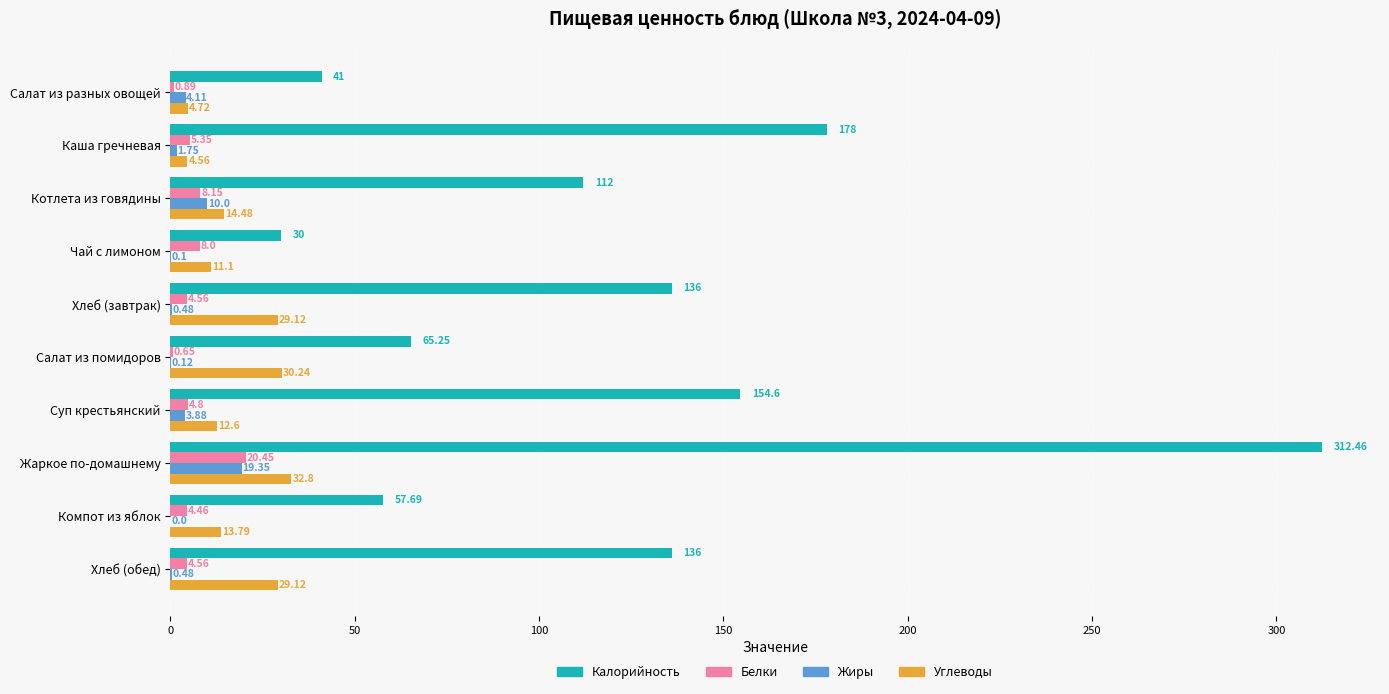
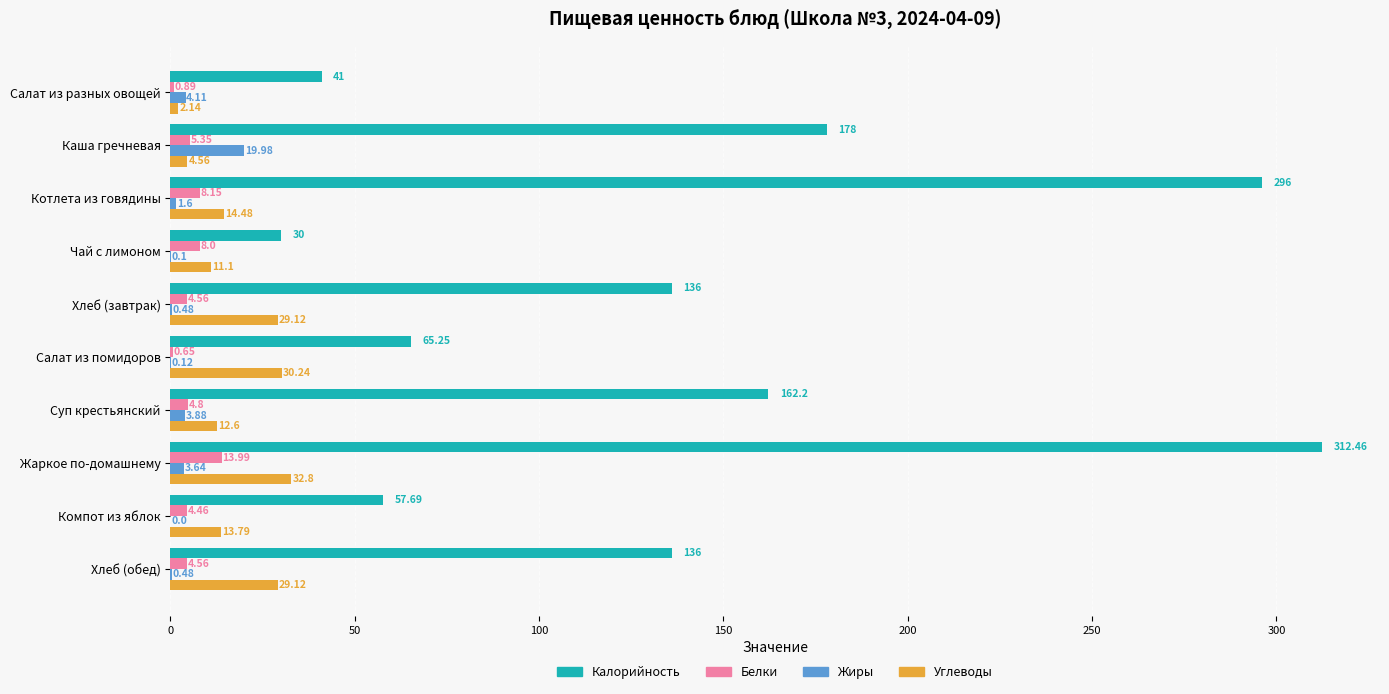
  {
    "Калорийность": {
      "Салат из разных овощей": 41,
      "Каша гречневая": 178,
-     "Котлета из говядины": 112,
+     "Котлета из говядины": 296,
      "Чай с лимоном": 30,
      "Хлеб (завтрак)": 136,
      "Салат из помидоров": 65.25,
-     "Суп крестьянский": 154.6,
+     "Суп крестьянский": 162.2,
      "Жаркое по-домашнему": 312.46,
      "Компот из яблок": 57.69,
      "Хлеб (обед)": 136
    },
    "Белки": {
      "Салат из разных овощей": 0.89,
      "Каша гречневая": 5.35,
      "Котлета из говядины": 8.15,
      "Чай с лимоном": 8.0,
      "Хлеб (завтрак)": 4.56,
      "Салат из помидоров": 0.65,
      "Суп крестьянский": 4.8,
-     "Жаркое по-домашнему": 20.45,
+     "Жаркое по-домашнему": 13.99,
      "Компот из яблок": 4.46,
      "Хлеб (обед)": 4.56
    },
    "Жиры": {
      "Салат из разных овощей": 4.11,
-     "Каша гречневая": 1.75,
-     "Котлета из говядины": 10.0,
+     "Каша гречневая": 19.98,
+     "Котлета из говядины": 1.6,
      "Чай с лимоном": 0.1,
      "Хлеб (завтрак)": 0.48,
      "Салат из помидоров": 0.12,
      "Суп крестьянский": 3.88,
-     "Жаркое по-домашнему": 19.35,
+     "Жаркое по-домашнему": 3.64,
      "Компот из яблок": 0.0,
      "Хлеб (обед)": 0.48
    },
    "Углеводы": {
-     "Салат из разных овощей": 4.72,
+     "Салат из разных овощей": 2.14,
      "Каша гречневая": 4.56,
      "Котлета из говядины": 14.48,
      "Чай с лимоном": 11.1,
      "Хлеб (завтрак)": 29.12,
      "Салат из помидоров": 30.24,
      "Суп крестьянский": 12.6,
      "Жаркое по-домашнему": 32.8,
      "Компот из яблок": 13.79,
      "Хлеб (обед)": 29.12
    }
  }
